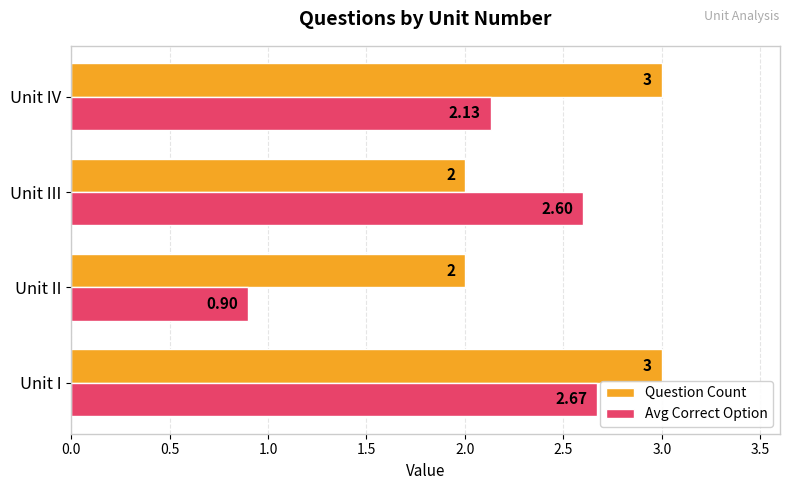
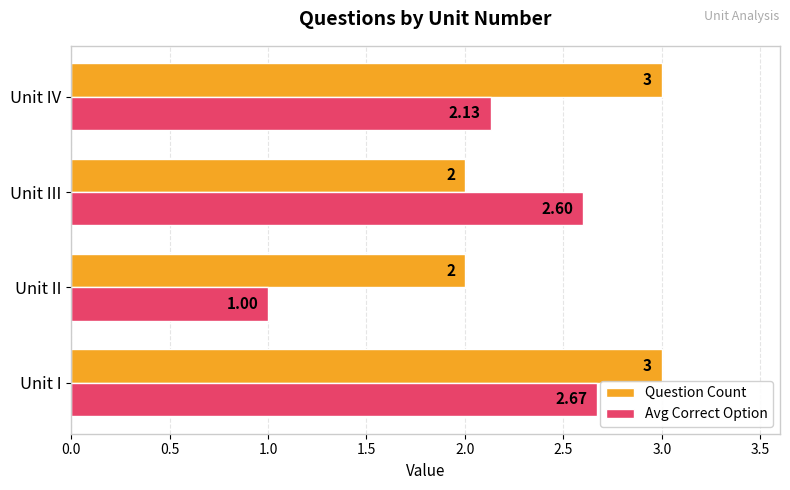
  {
    "Question Count": {
      "Unit IV": 3,
      "Unit III": 2,
      "Unit II": 2,
      "Unit I": 3
    },
    "Avg Correct Option": {
      "Unit IV": 2.13,
      "Unit III": 2.60,
-     "Unit II": 0.90,
+     "Unit II": 1.00,
      "Unit I": 2.67
    }
  }
